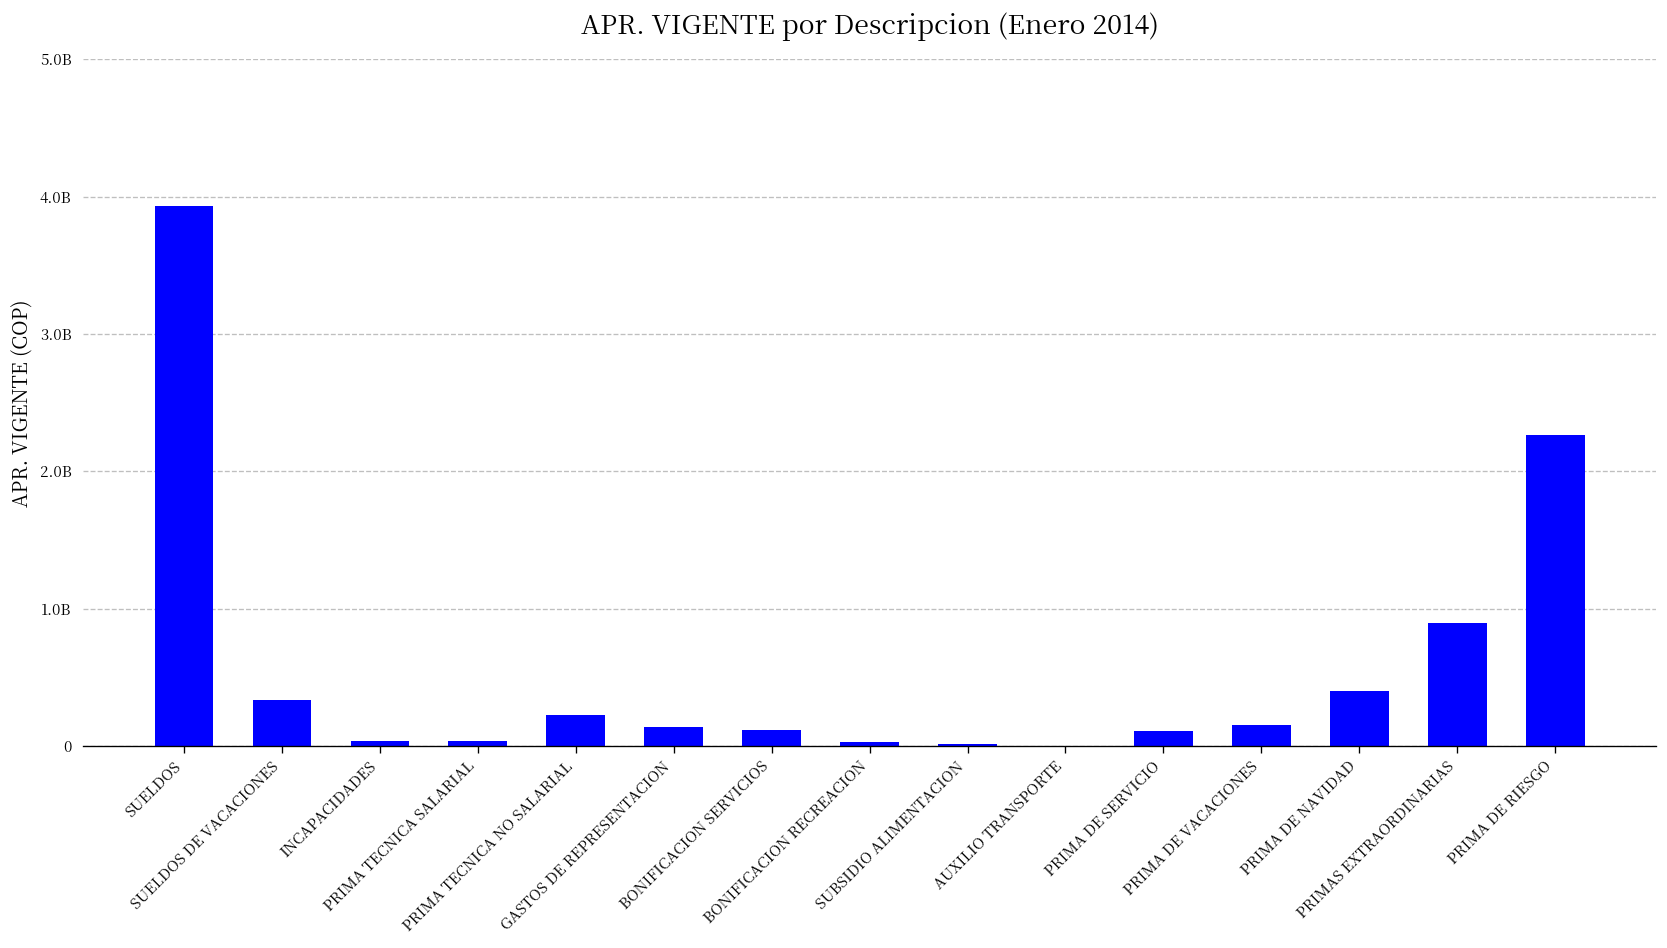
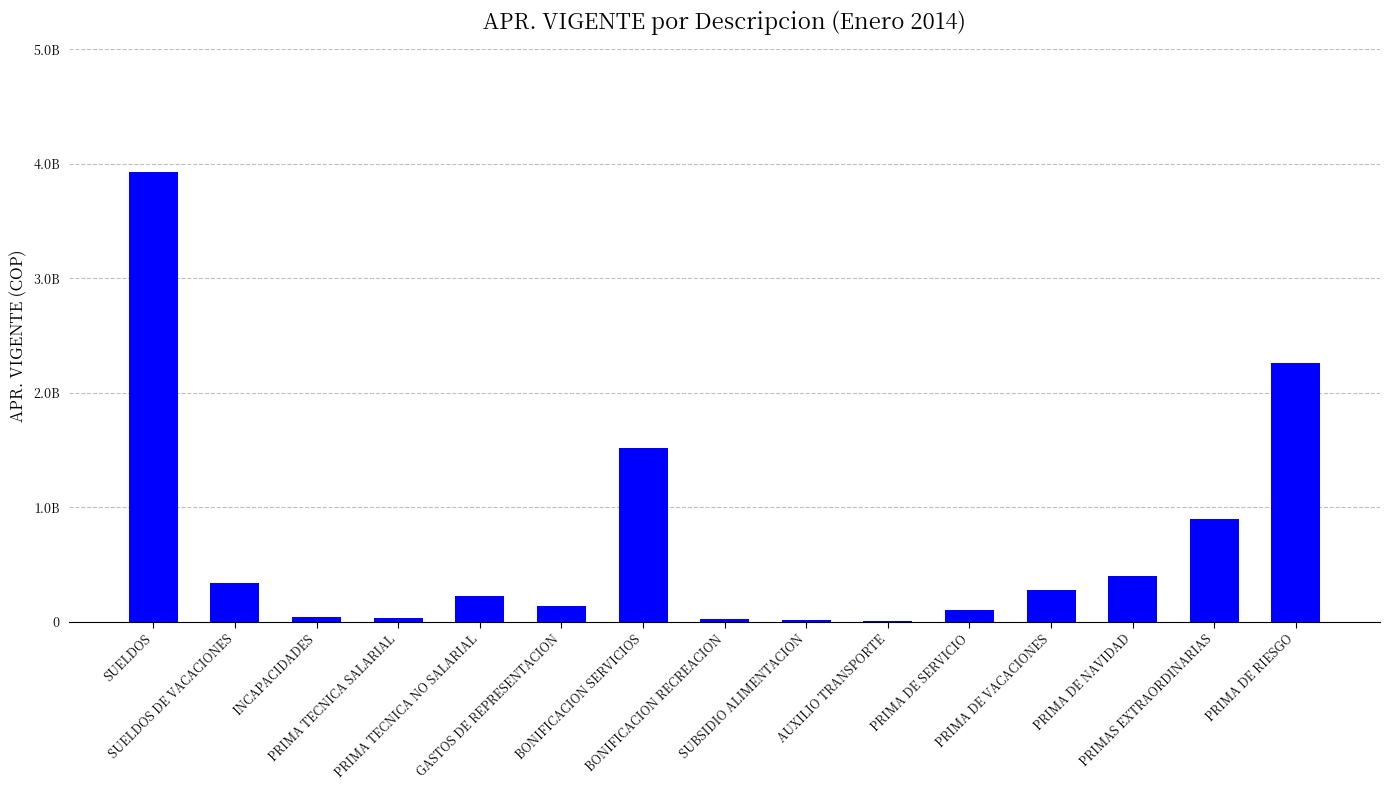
  {
    "SUELDOS": 3930000000,
    "SUELDOS DE VACACIONES": 340000000,
    "INCAPACIDADES": 40000000,
    "PRIMA TECNICA SALARIAL": 40000000,
    "PRIMA TECNICA NO SALARIAL": 220000000,
    "GASTOS DE REPRESENTACION": 140000000,
-   "BONIFICACION SERVICIOS": 120000000,
+   "BONIFICACION SERVICIOS": 1510000000,
    "BONIFICACION RECREACION": 30000000,
    "PRIMA DE SERVICIO": 110000000,
-   "PRIMA DE VACACIONES": 150000000,
+   "PRIMA DE VACACIONES": 270000000,
    "PRIMA DE NAVIDAD": 400000000,
    "PRIMAS EXTRAORDINARIAS": 900000000,
    "PRIMA DE RIESGO": 2260000000
  }
